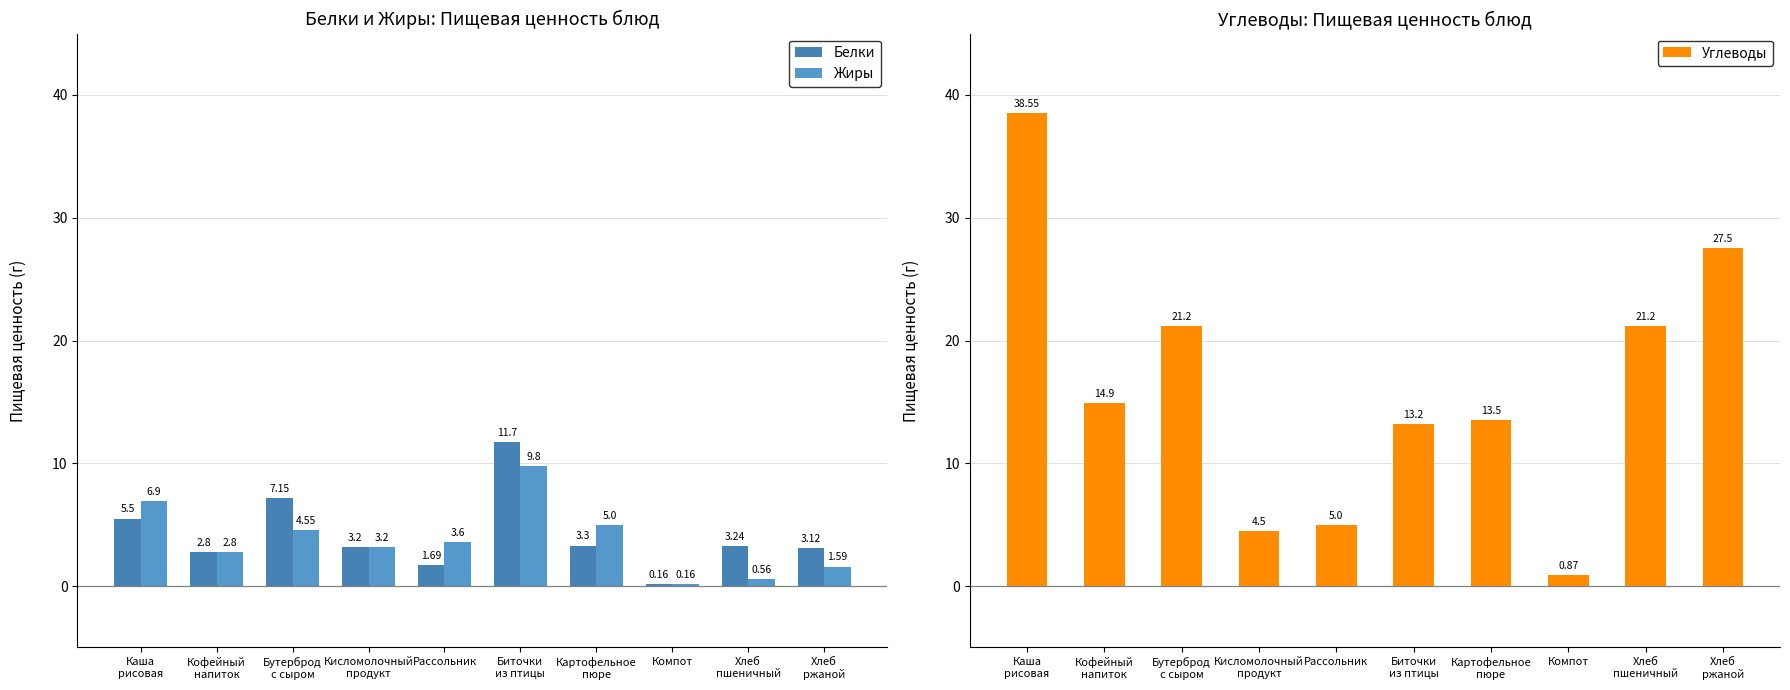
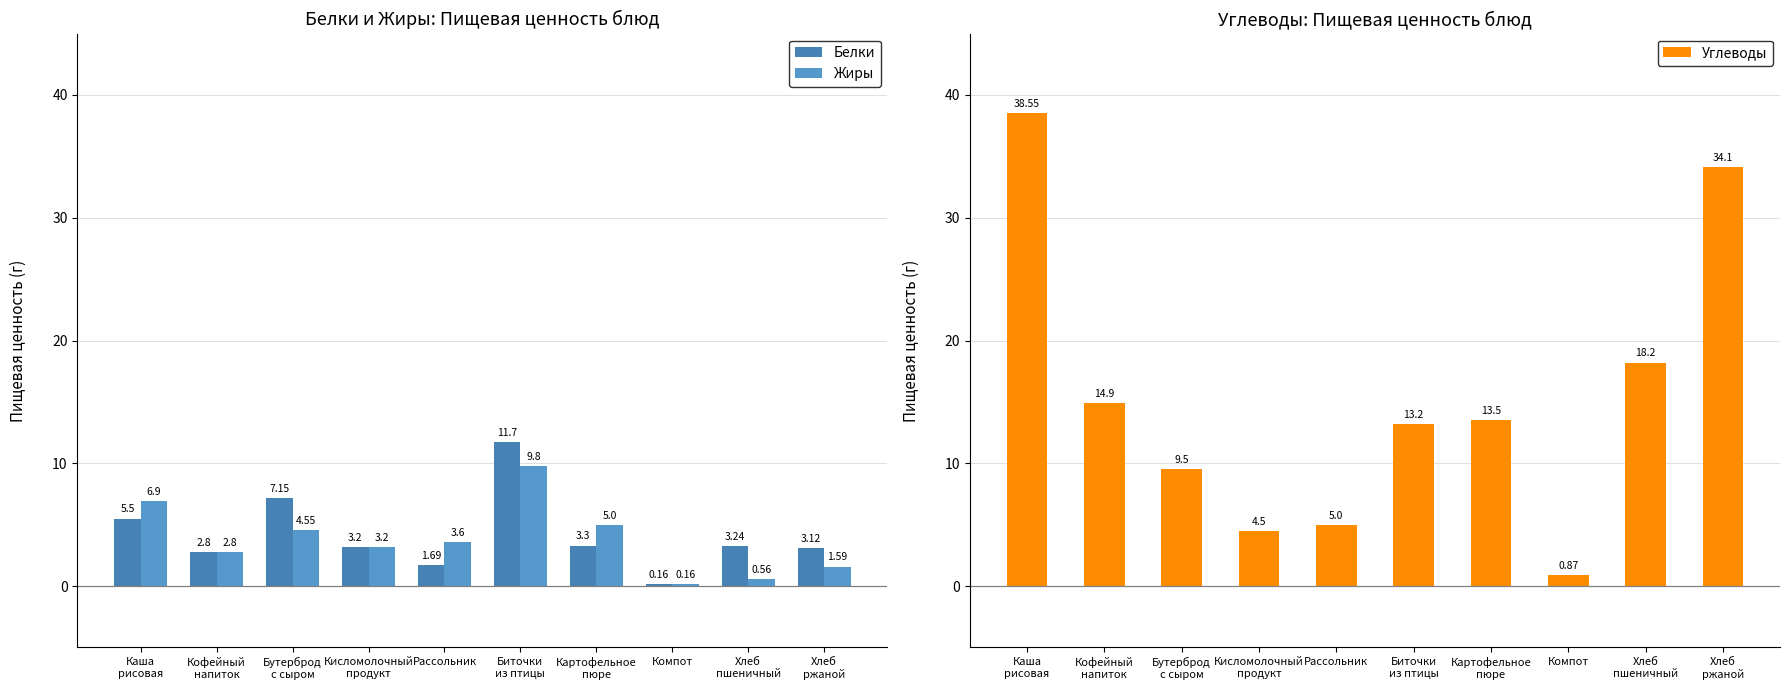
  {
    "Углеводы: Пищевая ценность блюд": {
      "Каша рисовая": 38.55,
      "Кофейный напиток": 14.9,
-     "Бутерброд с сыром": 21.2,
+     "Бутерброд с сыром": 9.5,
      "Кисломолочный продукт": 4.5,
      "Рассольник": 5.0,
      "Биточки из птицы": 13.2,
      "Картофельное пюре": 13.5,
      "Компот": 0.87,
-     "Хлеб пшеничный": 21.2,
-     "Хлеб ржаной": 27.5
+     "Хлеб пшеничный": 18.2,
+     "Хлеб ржаной": 34.1
    }
  }
